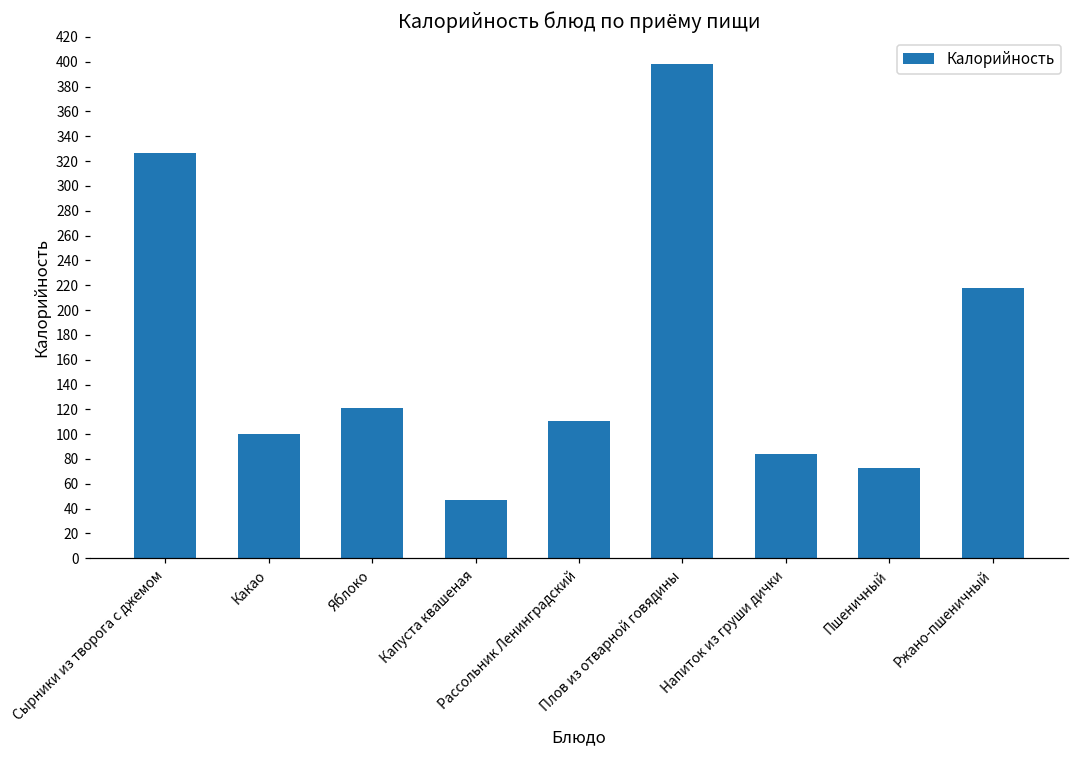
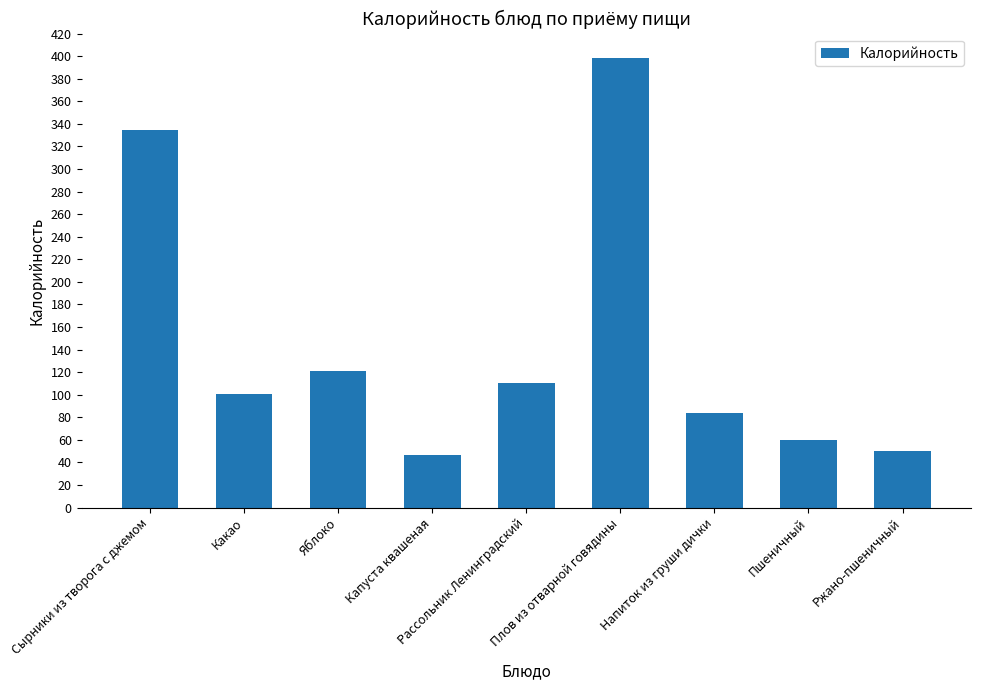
  {
-   "Сырники из творога с джемом": 327,
+   "Сырники из творога с джемом": 334,
    "Какао": 100,
    "Яблоко": 121,
    "Капуста квашеная": 47,
    "Рассольник Ленинградский": 110,
    "Плов из отварной говядины": 398,
    "Напиток из груши дички": 84,
-   "Пшеничный": 73,
-   "Ржано-пшеничный": 218
+   "Пшеничный": 60,
+   "Ржано-пшеничный": 50
  }
